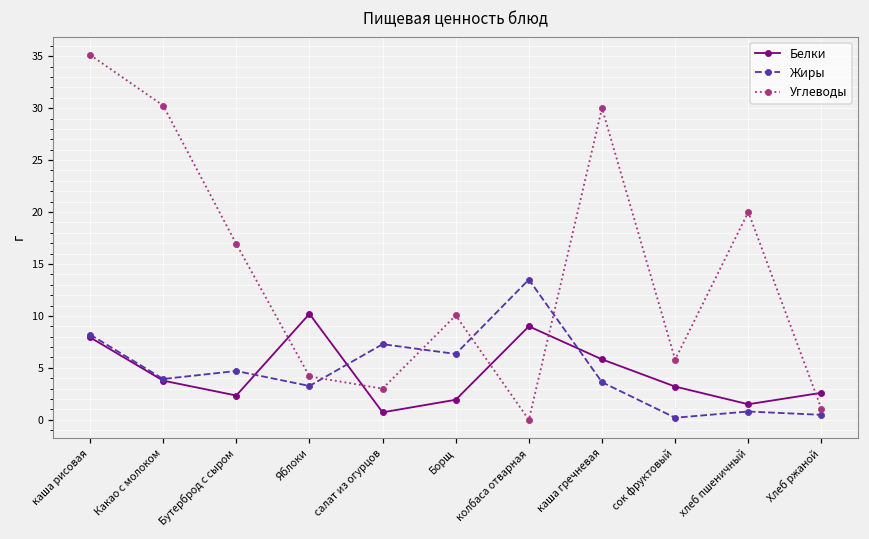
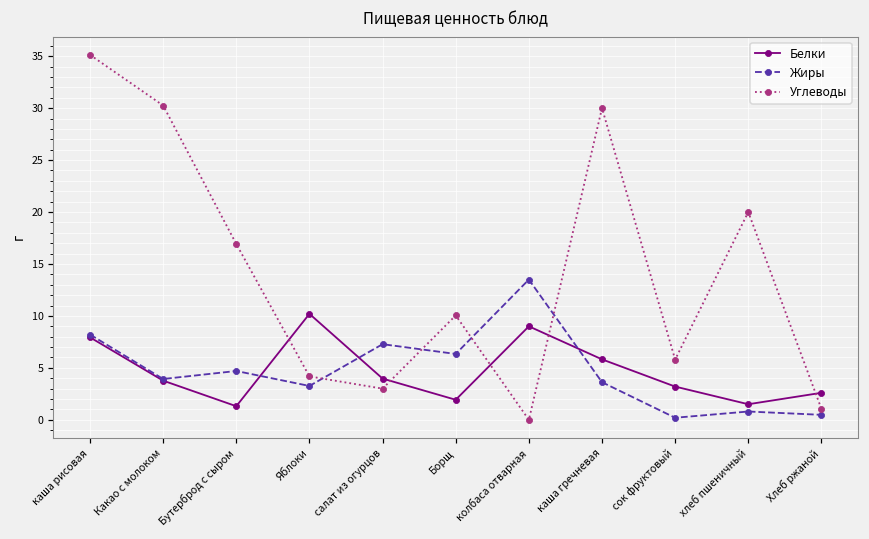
  {
    "Белки": {
      "каша рисовая": 8,
-     "Бутерброд с сыром": 2,
+     "Бутерброд с сыром": 1,
      "Яблоки": 10,
-     "салат из огурцов": 1,
+     "салат из огурцов": 4,
      "Борщ": 2,
      "колбаса отварная": 9,
      "каша гречневая": 6,
      "сок фруктовый": 3,
      "хлеб пшеничный": 2,
      "Хлеб ржаной": 3
    },
    "Жиры": {
      "каша рисовая": 8,
      "Бутерброд с сыром": 5,
      "Яблоки": 3,
      "салат из огурцов": 7,
      "Борщ": 6,
      "колбаса отварная": 14,
      "каша гречневая": 4,
      "сок фруктовый": 0,
      "хлеб пшеничный": 1,
      "Хлеб ржаной": 0
    },
    "Углеводы": {
      "каша рисовая": 35,
      "Какао с молоком": 30,
      "Бутерброд с сыром": 17,
      "Яблоки": 4,
      "салат из огурцов": 3,
      "Борщ": 10,
      "колбаса отварная": 0,
      "каша гречневая": 30,
      "сок фруктовый": 6,
      "хлеб пшеничный": 20,
      "Хлеб ржаной": 1
    }
  }
